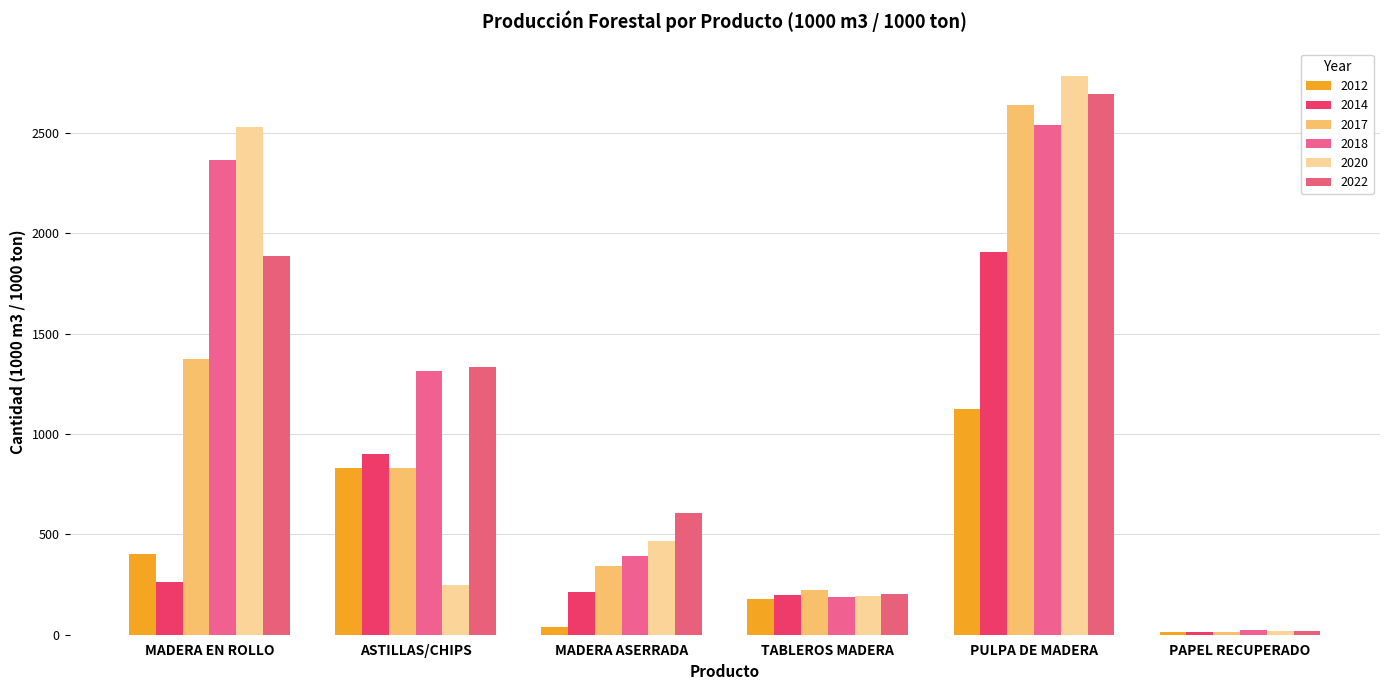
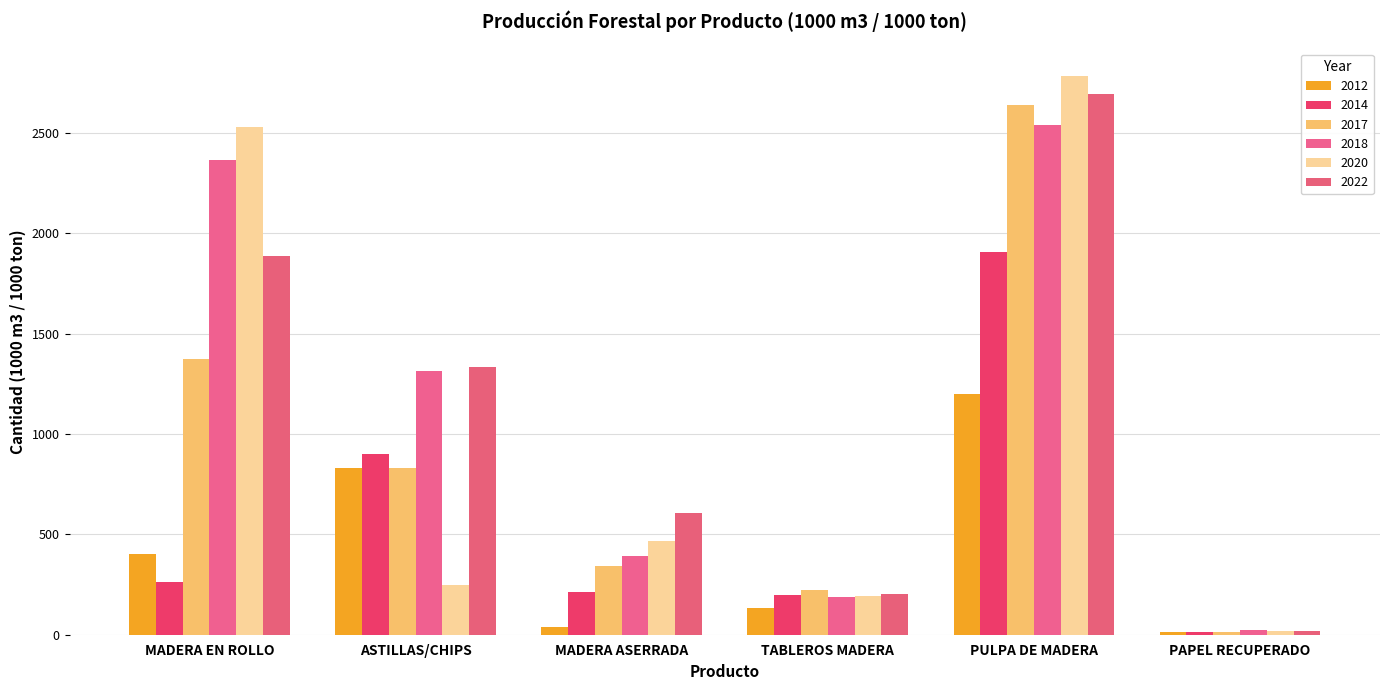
  {
    "2012": {
      "MADERA EN ROLLO": 400,
      "ASTILLAS/CHIPS": 830,
      "MADERA ASERRADA": 40,
-     "TABLEROS MADERA": 180,
-     "PULPA DE MADERA": 1120,
+     "TABLEROS MADERA": 130,
+     "PULPA DE MADERA": 1200,
      "PAPEL RECUPERADO": 10
    }
  }
